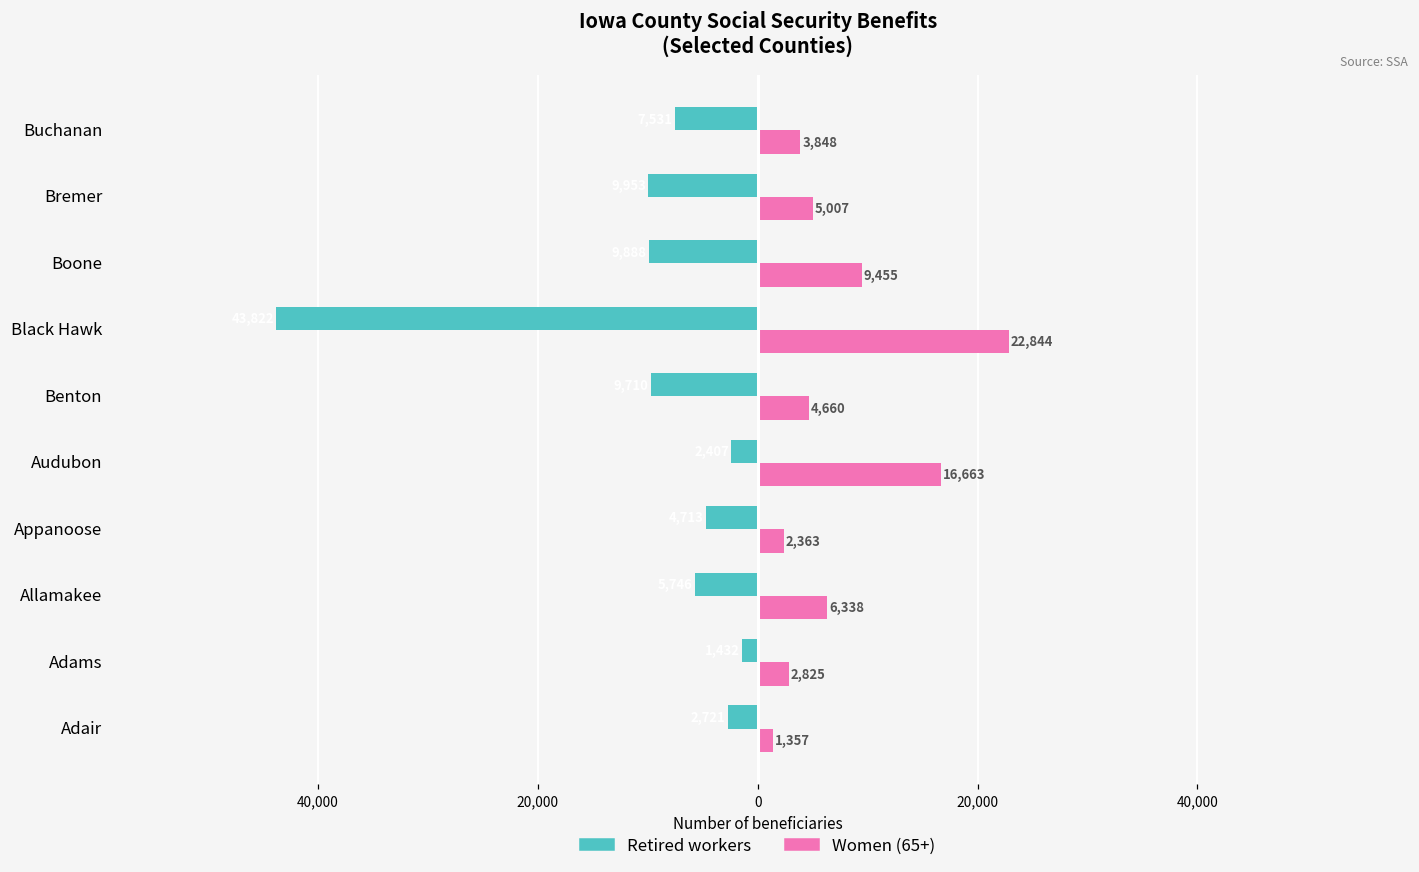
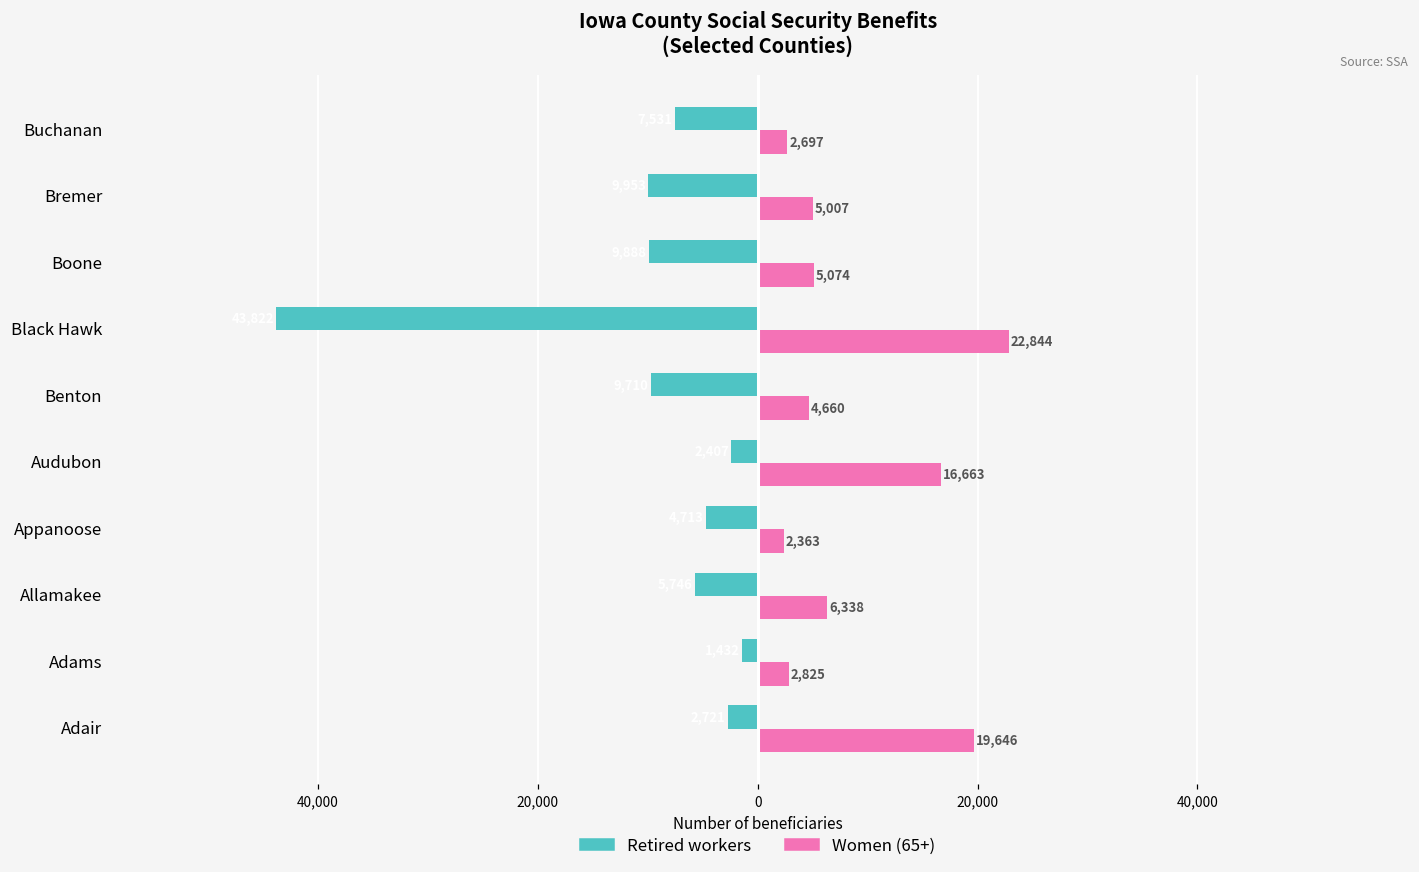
  {
    "Women (65+)": {
-     "Buchanan": "3,848",
+     "Buchanan": "2,697",
      "Bremer": "5,007",
-     "Boone": "9,455",
+     "Boone": "5,074",
      "Black Hawk": "22,844",
      "Benton": "4,660",
      "Audubon": "16,663",
      "Appanoose": "2,363",
      "Allamakee": "6,338",
      "Adams": "2,825",
-     "Adair": "1,357"
+     "Adair": "19,646"
    }
  }
